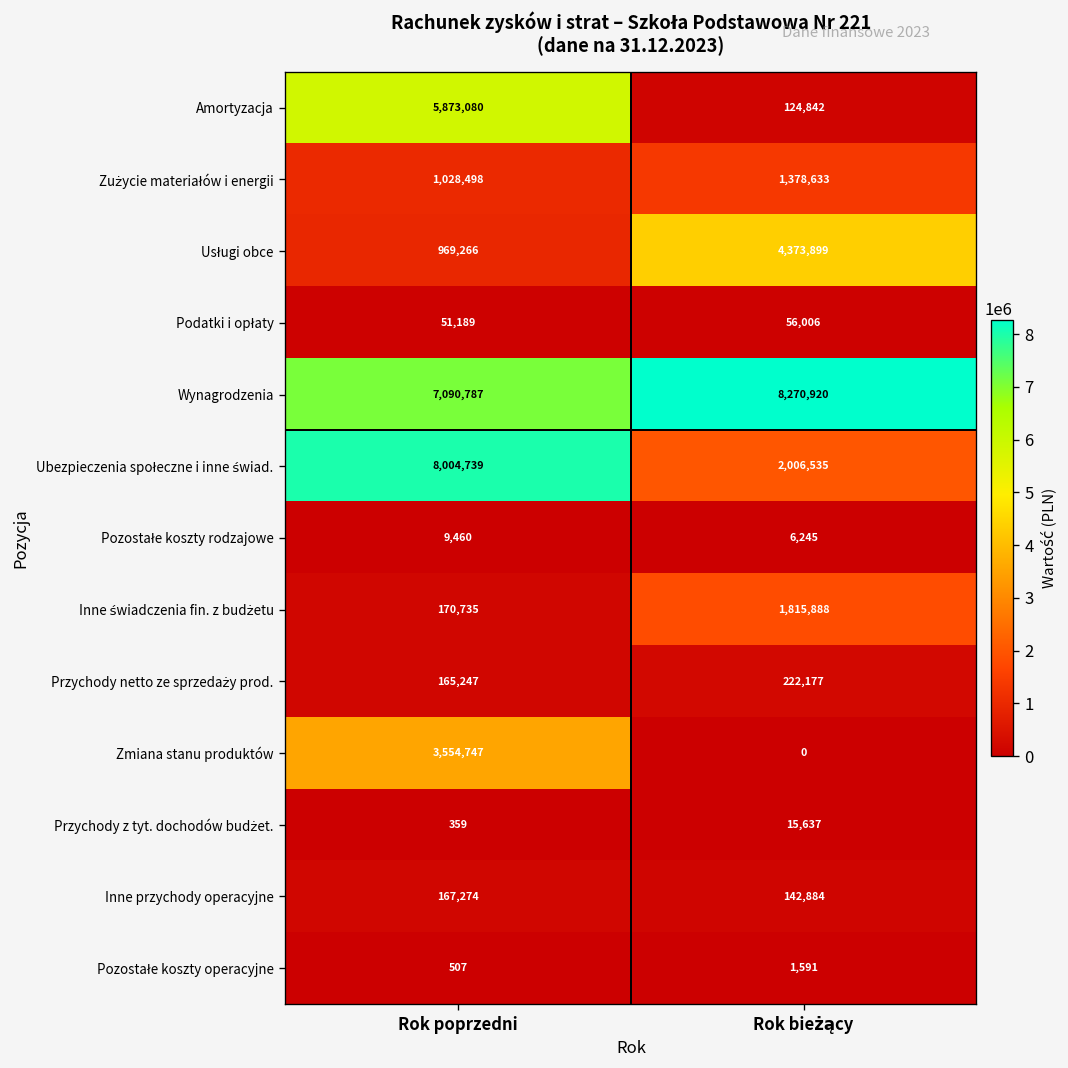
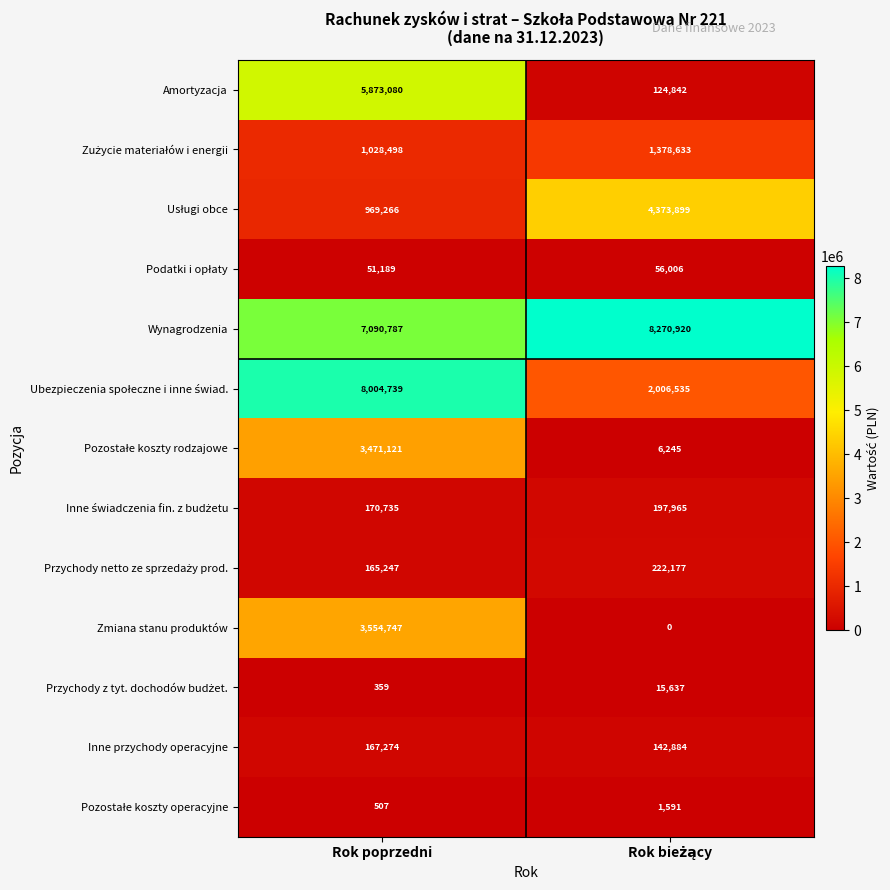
  {
    "Amortyzacja": {
      "Rok poprzedni": "5,873,080",
      "Rok bieżący": "124,842"
    },
    "Zużycie materiałów i energii": {
      "Rok poprzedni": "1,028,498",
      "Rok bieżący": "1,378,633"
    },
    "Usługi obce": {
      "Rok poprzedni": "969,266",
      "Rok bieżący": "4,373,899"
    },
    "Podatki i opłaty": {
      "Rok poprzedni": "51,189",
      "Rok bieżący": "56,006"
    },
    "Wynagrodzenia": {
      "Rok poprzedni": "7,090,787",
      "Rok bieżący": "8,270,920"
    },
    "Ubezpieczenia społeczne i inne świad.": {
      "Rok poprzedni": "8,004,739",
      "Rok bieżący": "2,006,535"
    },
    "Pozostałe koszty rodzajowe": {
-     "Rok poprzedni": "9,460",
+     "Rok poprzedni": "3,471,121",
      "Rok bieżący": "6,245"
    },
    "Inne świadczenia fin. z budżetu": {
      "Rok poprzedni": "170,735",
-     "Rok bieżący": "1,815,888"
+     "Rok bieżący": "197,965"
    },
    "Przychody netto ze sprzedaży prod.": {
      "Rok poprzedni": "165,247",
      "Rok bieżący": "222,177"
    },
    "Zmiana stanu produktów": {
      "Rok poprzedni": "3,554,747",
      "Rok bieżący": "0"
    },
    "Przychody z tyt. dochodów budżet.": {
      "Rok poprzedni": "359",
      "Rok bieżący": "15,637"
    },
    "Inne przychody operacyjne": {
      "Rok poprzedni": "167,274",
      "Rok bieżący": "142,884"
    },
    "Pozostałe koszty operacyjne": {
      "Rok poprzedni": "507",
      "Rok bieżący": "1,591"
    }
  }
